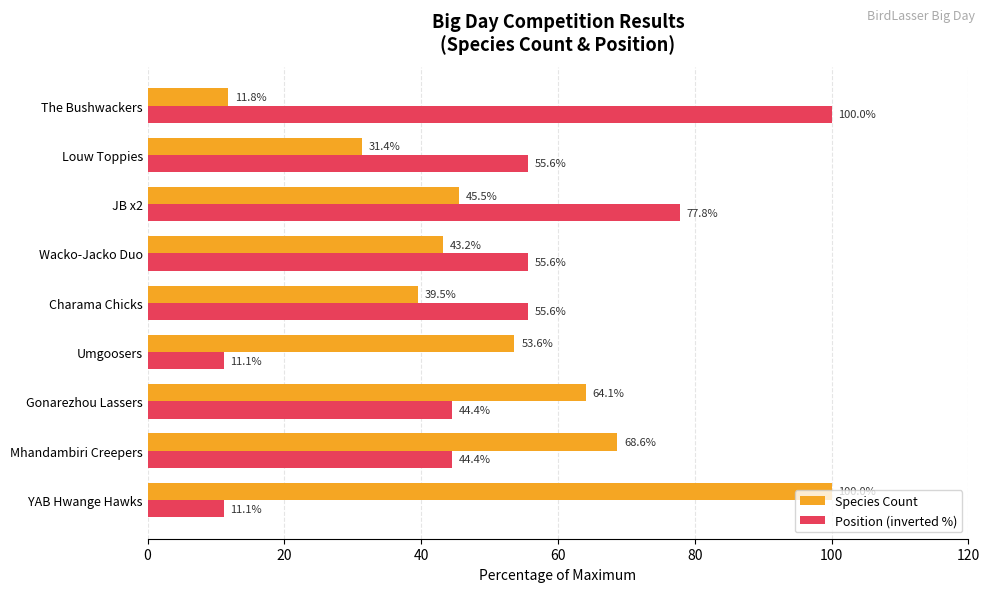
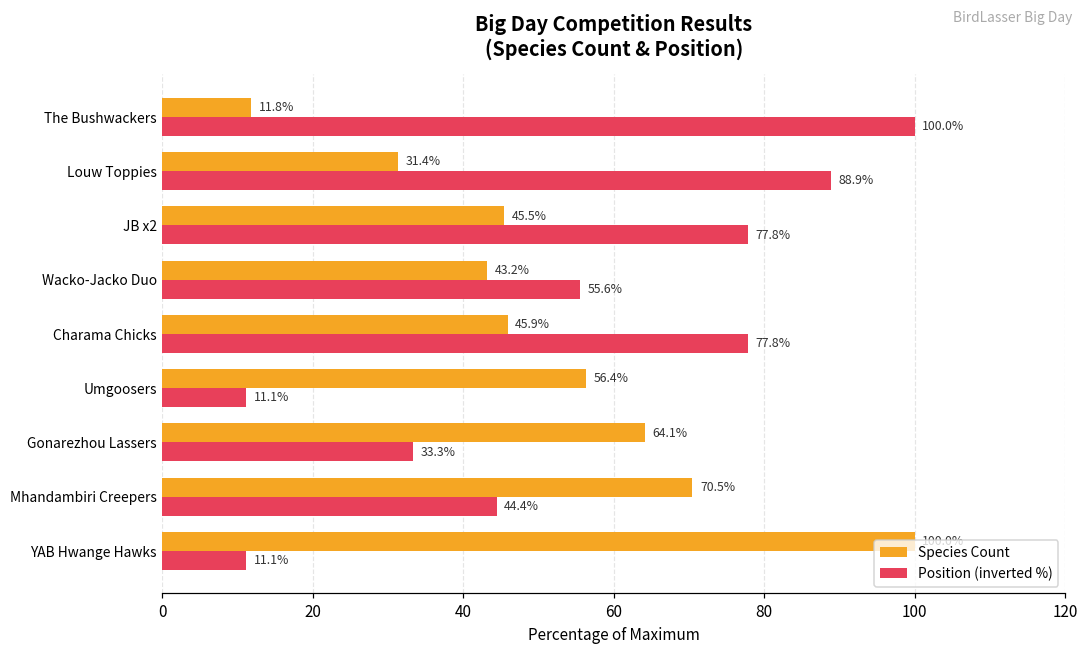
  {
    "Species Count": {
      "The Bushwackers": "11.8%",
      "Louw Toppies": "31.4%",
      "JB x2": "45.5%",
      "Wacko-Jacko Duo": "43.2%",
-     "Charama Chicks": "39.5%",
-     "Umgoosers": "53.6%",
+     "Charama Chicks": "45.9%",
+     "Umgoosers": "56.4%",
      "Gonarezhou Lassers": "64.1%",
-     "Mhandambiri Creepers": "68.6%"
+     "Mhandambiri Creepers": "70.5%"
    },
    "Position (inverted %)": {
      "The Bushwackers": "100.0%",
-     "Louw Toppies": "55.6%",
+     "Louw Toppies": "88.9%",
      "JB x2": "77.8%",
      "Wacko-Jacko Duo": "55.6%",
-     "Charama Chicks": "55.6%",
+     "Charama Chicks": "77.8%",
      "Umgoosers": "11.1%",
-     "Gonarezhou Lassers": "44.4%",
+     "Gonarezhou Lassers": "33.3%",
      "Mhandambiri Creepers": "44.4%",
      "YAB Hwange Hawks": "11.1%"
    }
  }
